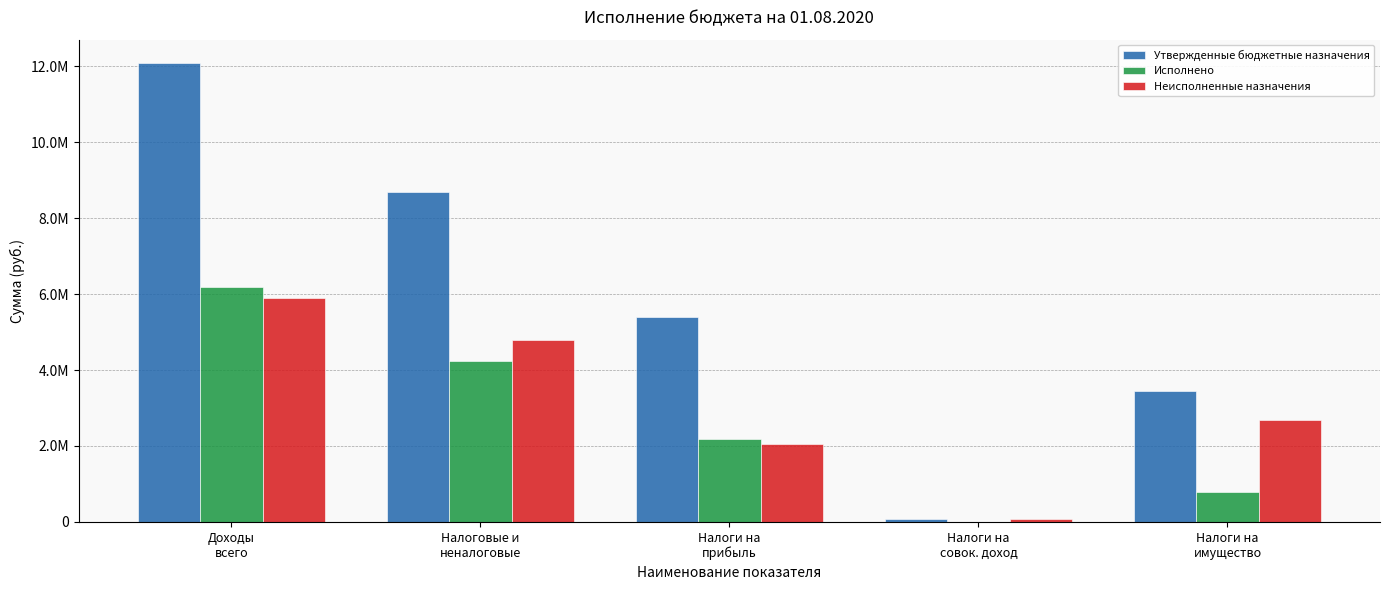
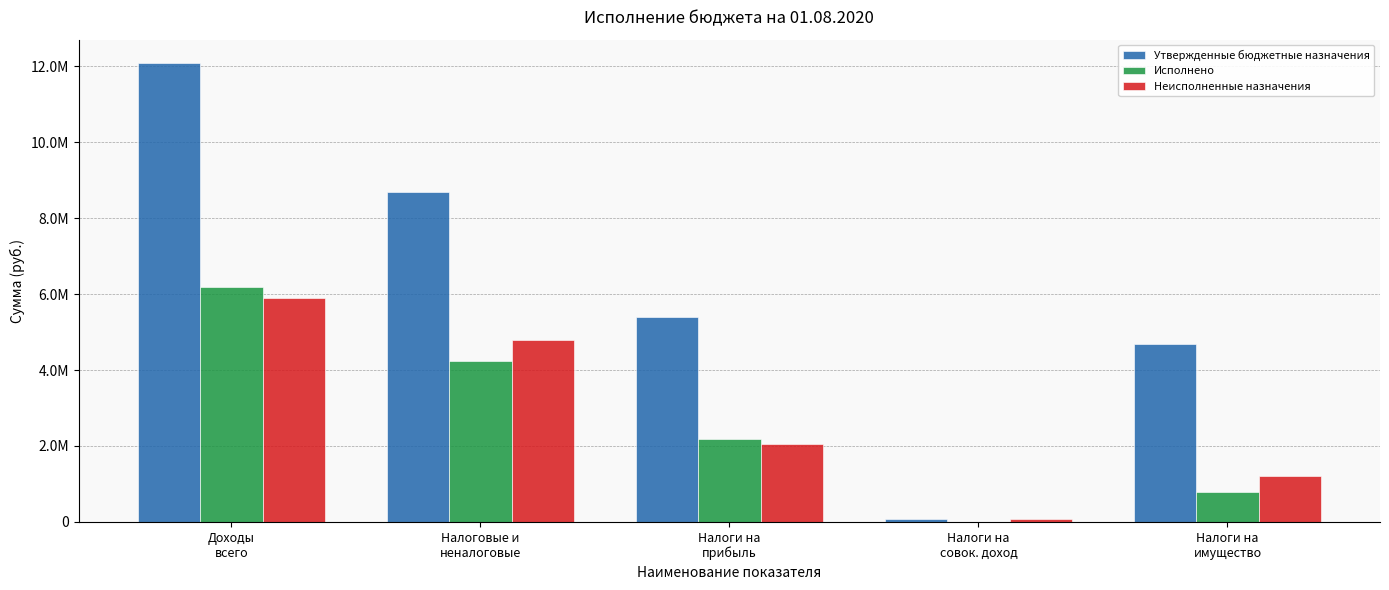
  {
    "Утвержденные бюджетные назначения": {
      "Доходы всего": 12100000,
      "Налоговые и неналоговые": 8700000,
      "Налоги на прибыль": 5400000,
      "Налоги на совок. доход": 100000,
-     "Налоги на имущество": 3500000
+     "Налоги на имущество": 4700000
    },
    "Исполнено": {
      "Доходы всего": 6200000,
      "Налоговые и неналоговые": 4200000,
      "Налоги на прибыль": 2200000,
      "Налоги на имущество": 800000
    },
    "Неисполненные назначения": {
      "Доходы всего": 5900000,
      "Налоговые и неналоговые": 4800000,
      "Налоги на прибыль": 2000000,
      "Налоги на совок. доход": 100000,
-     "Налоги на имущество": 2700000
+     "Налоги на имущество": 1200000
    }
  }
